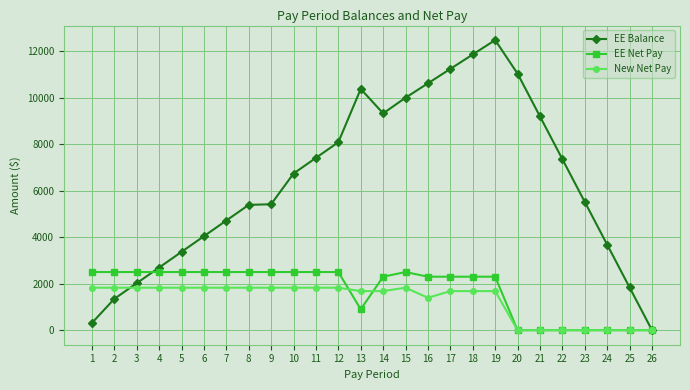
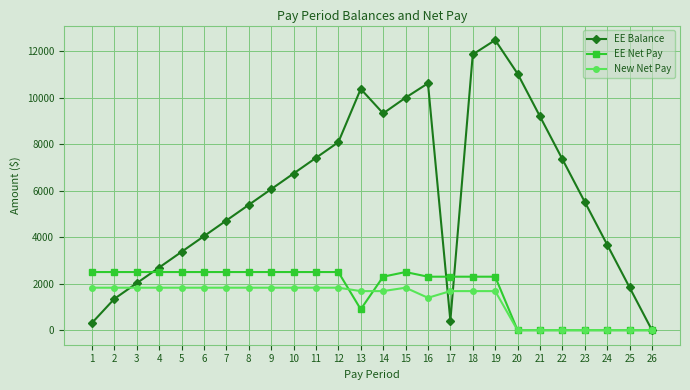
  {
    "EE Balance": {
      "1": 300,
      "2": 1300,
      "3": 2000,
      "4": 2700,
      "5": 3400,
      "6": 4000,
      "7": 4700,
      "8": 5400,
-     "9": 5400,
+     "9": 6100,
      "10": 6700,
      "11": 7400,
      "12": 8100,
      "13": 10400,
      "14": 9300,
      "15": 10000,
      "16": 10600,
-     "17": 11200,
+     "17": 400,
      "18": 11800,
      "19": 12500,
      "20": 11000,
      "21": 9200,
      "22": 7300,
      "23": 5500,
      "24": 3700,
      "25": 1800
    },
    "EE Net Pay": {
      "1": 2500,
      "2": 2500,
      "3": 2500,
      "4": 2500,
      "5": 2500,
      "6": 2500,
      "7": 2500,
      "8": 2500,
      "9": 2500,
      "10": 2500,
      "11": 2500,
      "12": 2500,
      "13": 900,
      "14": 2300,
      "15": 2500,
      "16": 2300,
      "17": 2300,
      "18": 2300,
      "19": 2300
    },
    "New Net Pay": {
      "1": 1800,
      "2": 1800,
      "3": 1800,
      "4": 1800,
      "5": 1800,
      "6": 1800,
      "7": 1800,
      "8": 1800,
      "9": 1800,
      "10": 1800,
      "11": 1800,
      "12": 1800,
      "13": 1700,
      "14": 1700,
      "15": 1800,
      "16": 1400,
      "17": 1700,
      "18": 1700,
      "19": 1700
    }
  }
